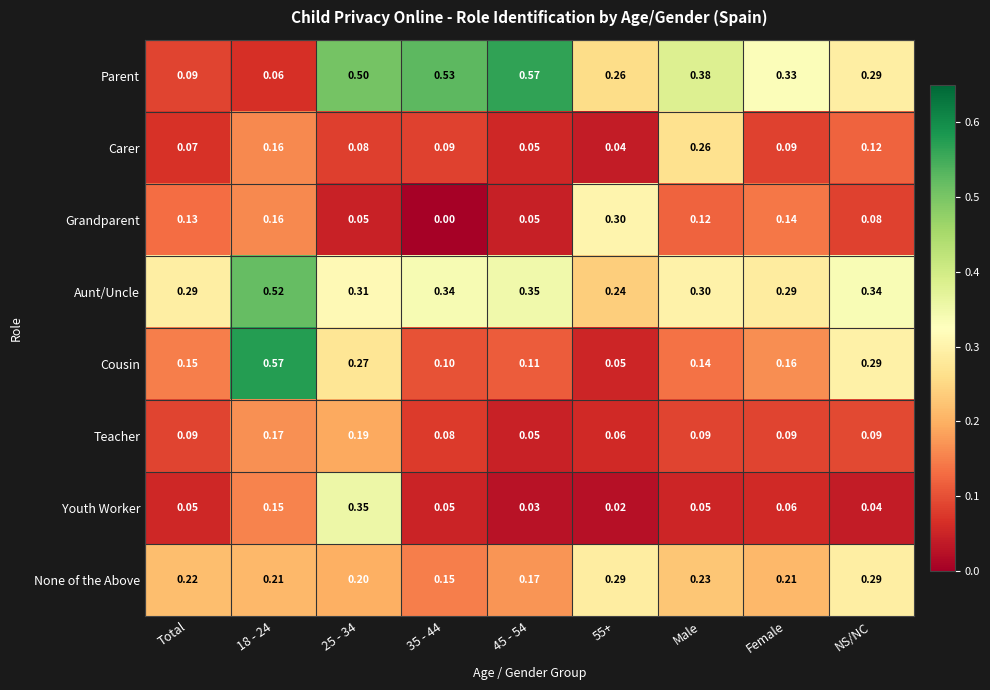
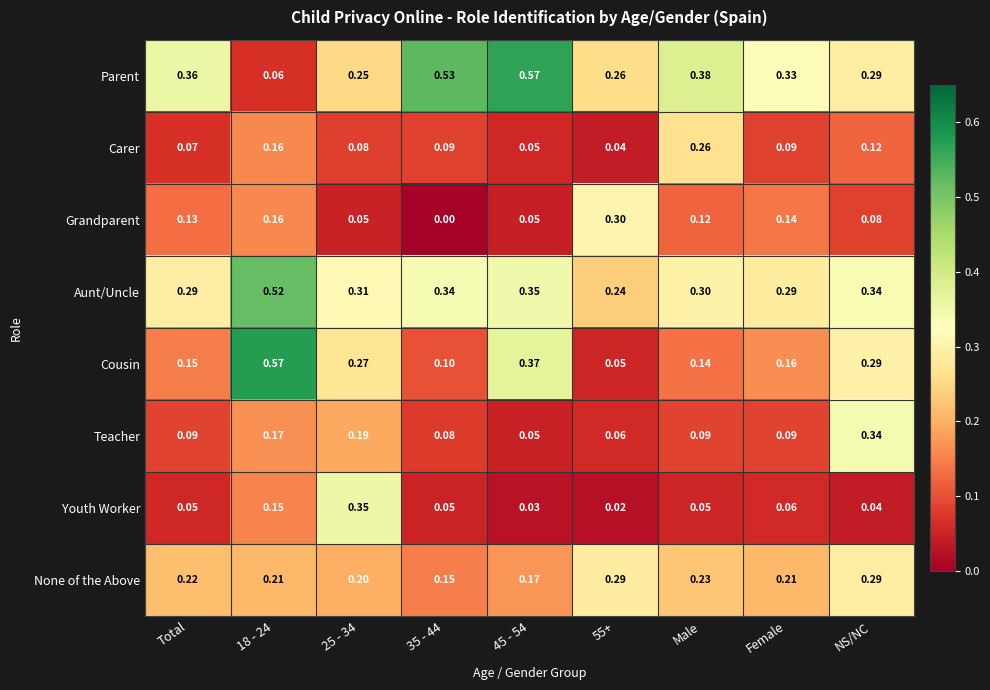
  {
    "Parent": {
-     "Total": 0.09,
+     "Total": 0.36,
      "18 - 24": 0.06,
-     "25 - 34": 0.50,
+     "25 - 34": 0.25,
      "35 - 44": 0.53,
      "45 - 54": 0.57,
      "55+": 0.26,
      "Male": 0.38,
      "Female": 0.33,
      "NS/NC": 0.29
    },
    "Carer": {
      "Total": 0.07,
      "18 - 24": 0.16,
      "25 - 34": 0.08,
      "35 - 44": 0.09,
      "45 - 54": 0.05,
      "55+": 0.04,
      "Male": 0.26,
      "Female": 0.09,
      "NS/NC": 0.12
    },
    "Grandparent": {
      "Total": 0.13,
      "18 - 24": 0.16,
      "25 - 34": 0.05,
      "35 - 44": 0.00,
      "45 - 54": 0.05,
      "55+": 0.30,
      "Male": 0.12,
      "Female": 0.14,
      "NS/NC": 0.08
    },
    "Aunt/Uncle": {
      "Total": 0.29,
      "18 - 24": 0.52,
      "25 - 34": 0.31,
      "35 - 44": 0.34,
      "45 - 54": 0.35,
      "55+": 0.24,
      "Male": 0.30,
      "Female": 0.29,
      "NS/NC": 0.34
    },
    "Cousin": {
      "Total": 0.15,
      "18 - 24": 0.57,
      "25 - 34": 0.27,
      "35 - 44": 0.10,
-     "45 - 54": 0.11,
+     "45 - 54": 0.37,
      "55+": 0.05,
      "Male": 0.14,
      "Female": 0.16,
      "NS/NC": 0.29
    },
    "Teacher": {
      "Total": 0.09,
      "18 - 24": 0.17,
      "25 - 34": 0.19,
      "35 - 44": 0.08,
      "45 - 54": 0.05,
      "55+": 0.06,
      "Male": 0.09,
      "Female": 0.09,
-     "NS/NC": 0.09
+     "NS/NC": 0.34
    },
    "Youth Worker": {
      "Total": 0.05,
      "18 - 24": 0.15,
      "25 - 34": 0.35,
      "35 - 44": 0.05,
      "45 - 54": 0.03,
      "55+": 0.02,
      "Male": 0.05,
      "Female": 0.06,
      "NS/NC": 0.04
    },
    "None of the Above": {
      "Total": 0.22,
      "18 - 24": 0.21,
      "25 - 34": 0.20,
      "35 - 44": 0.15,
      "45 - 54": 0.17,
      "55+": 0.29,
      "Male": 0.23,
      "Female": 0.21,
      "NS/NC": 0.29
    }
  }
